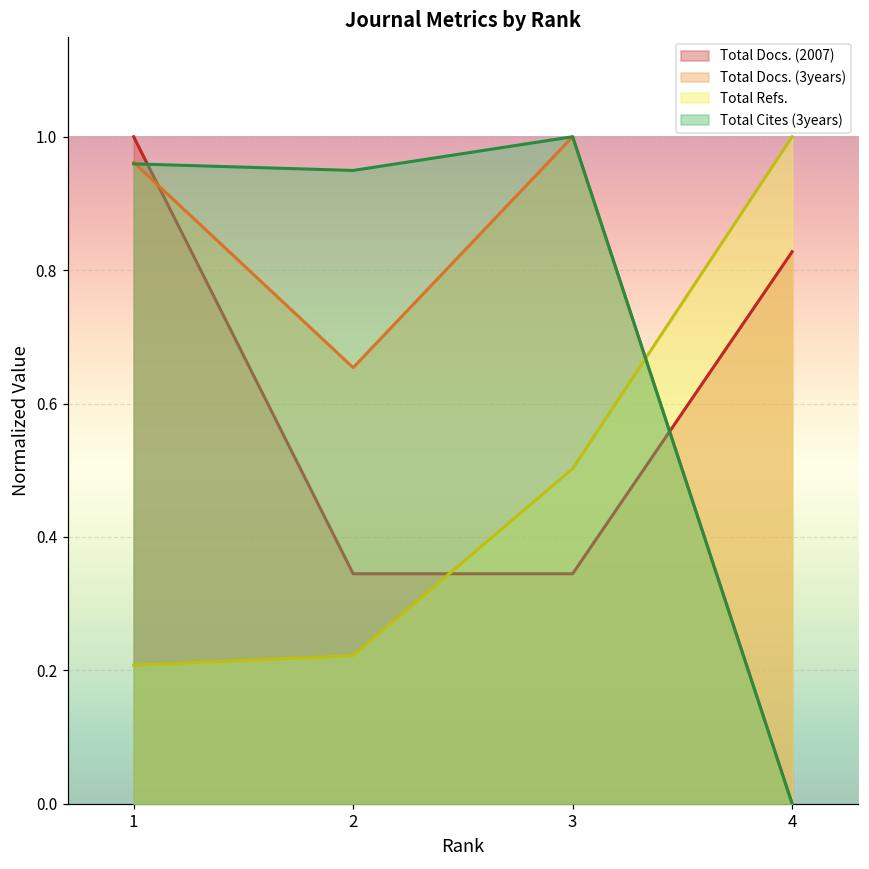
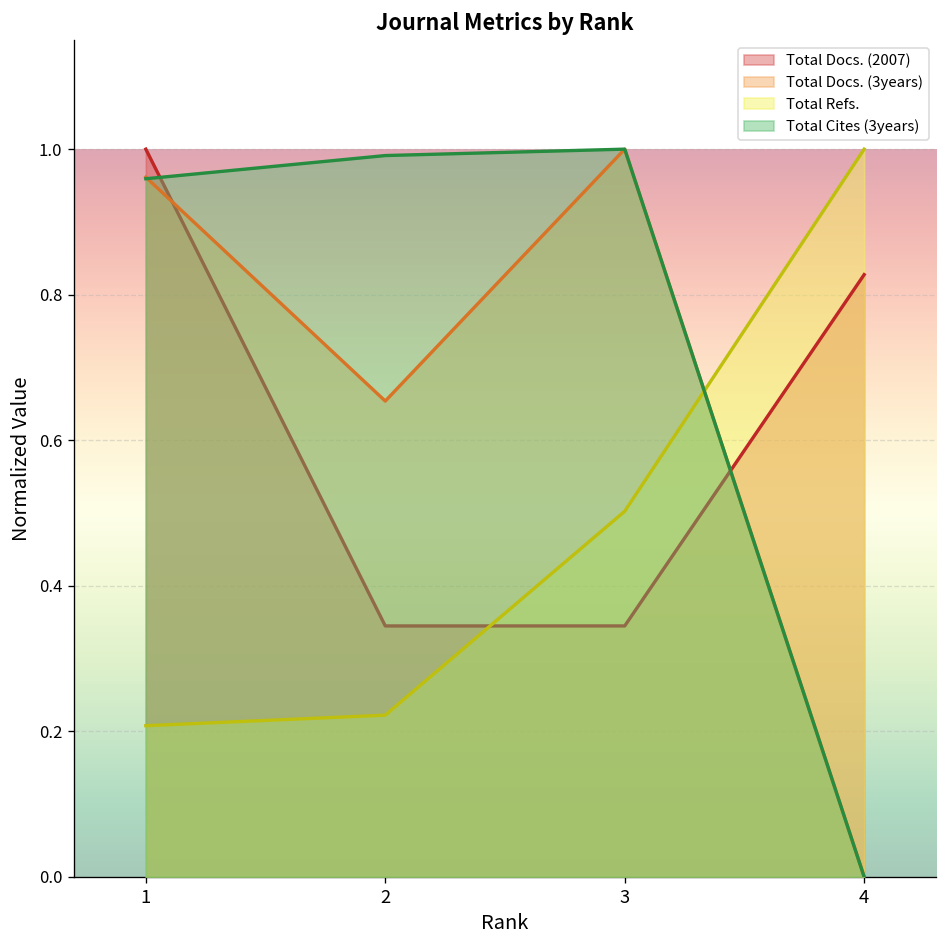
  {
    "Total Cites (3years)": {
-     "2": 0.95
+     "2": 0.99
    }
  }
